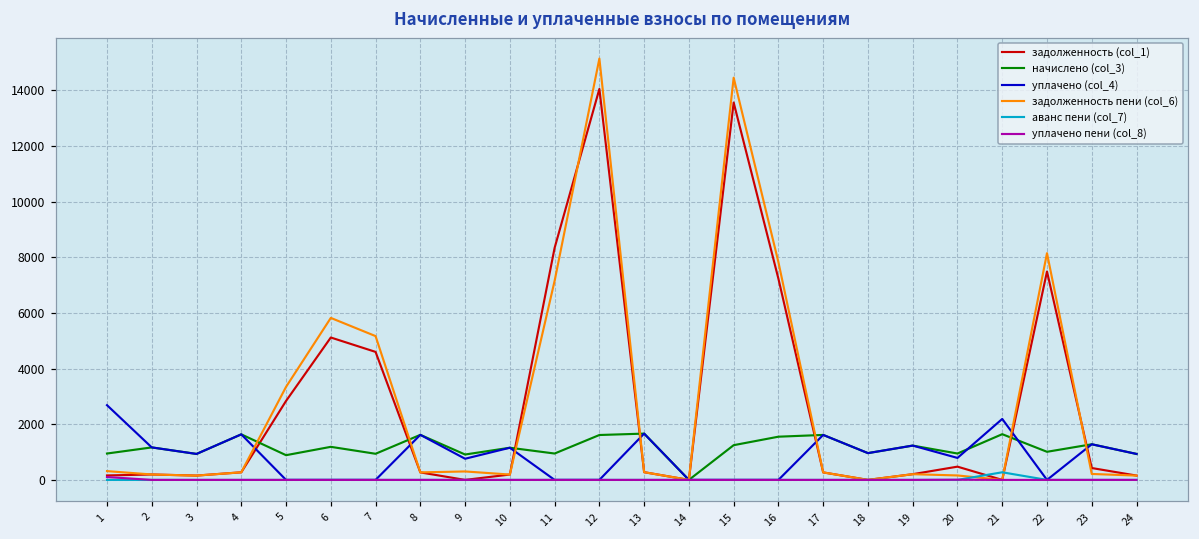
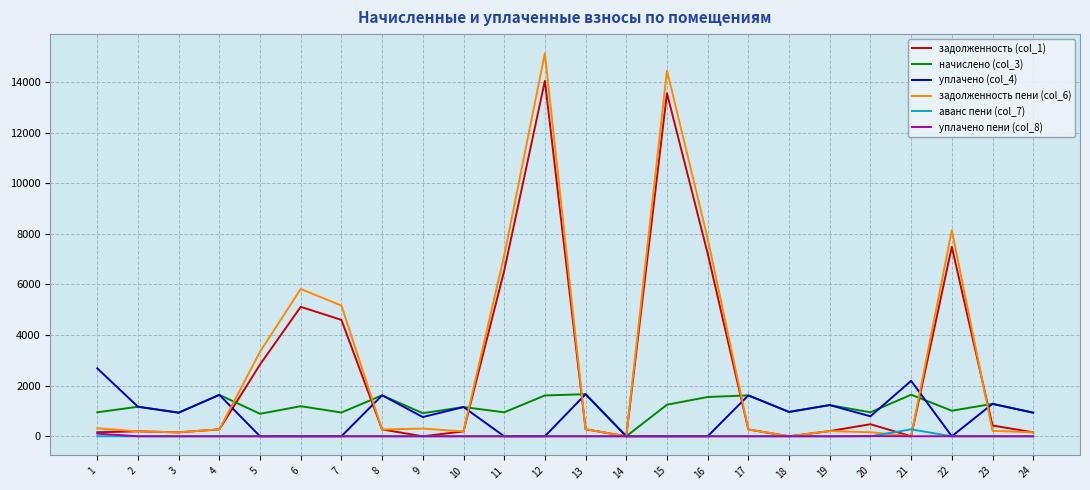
  {
    "задолженность (col_1)": {
      "5": 2800,
      "6": 5100,
      "7": 4600,
-     "11": 8300,
+     "11": 6500,
      "12": 14000,
      "15": 13600,
      "16": 7200,
      "20": 500,
      "22": 7500,
      "23": 400
    },
    "начислено (col_3)": {
      "1": 900,
      "5": 900,
      "6": 1200,
      "7": 900,
      "9": 900,
      "11": 900,
      "12": 1600,
      "15": 1200,
      "16": 1600,
      "20": 900,
      "21": 1600,
      "22": 1000
    },
    "уплачено (col_4)": {
      "1": 2700,
      "9": 800,
      "20": 800,
      "21": 2200
    },
    "задолженность пени (col_6)": {
      "1": 300,
      "5": 3300,
      "6": 5800,
      "7": 5200,
      "9": 300,
      "11": 7100,
      "12": 15100,
      "15": 14400,
      "16": 7800,
      "20": 200,
      "22": 8100,
      "23": 200
    },
    "аванс пени (col_7)": {
      "1": 0,
      "21": 300
    }
  }
